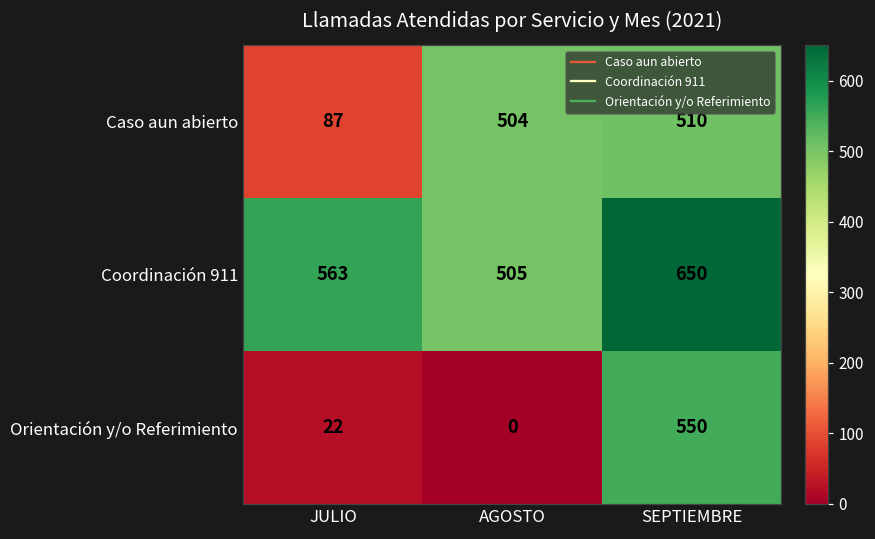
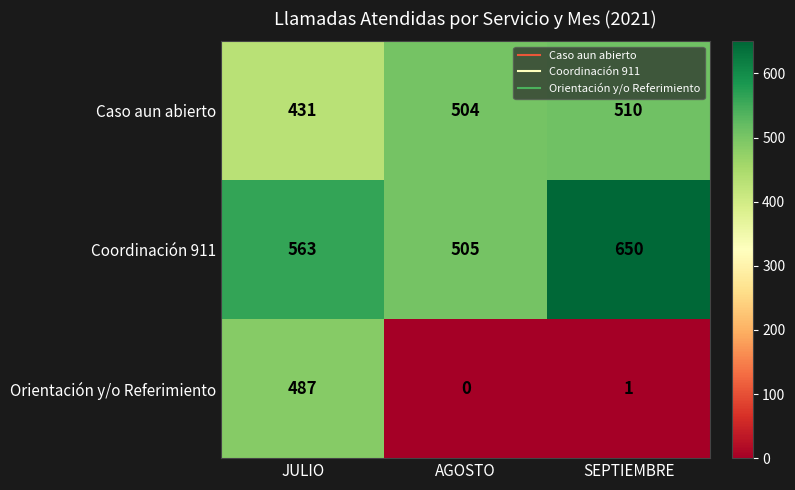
  {
    "Caso aun abierto": {
-     "JULIO": 87,
+     "JULIO": 431,
      "AGOSTO": 504,
      "SEPTIEMBRE": 510
    },
    "Coordinación 911": {
      "JULIO": 563,
      "AGOSTO": 505,
      "SEPTIEMBRE": 650
    },
    "Orientación y/o Referimiento": {
-     "JULIO": 22,
+     "JULIO": 487,
      "AGOSTO": 0,
-     "SEPTIEMBRE": 550
+     "SEPTIEMBRE": 1
    }
  }
